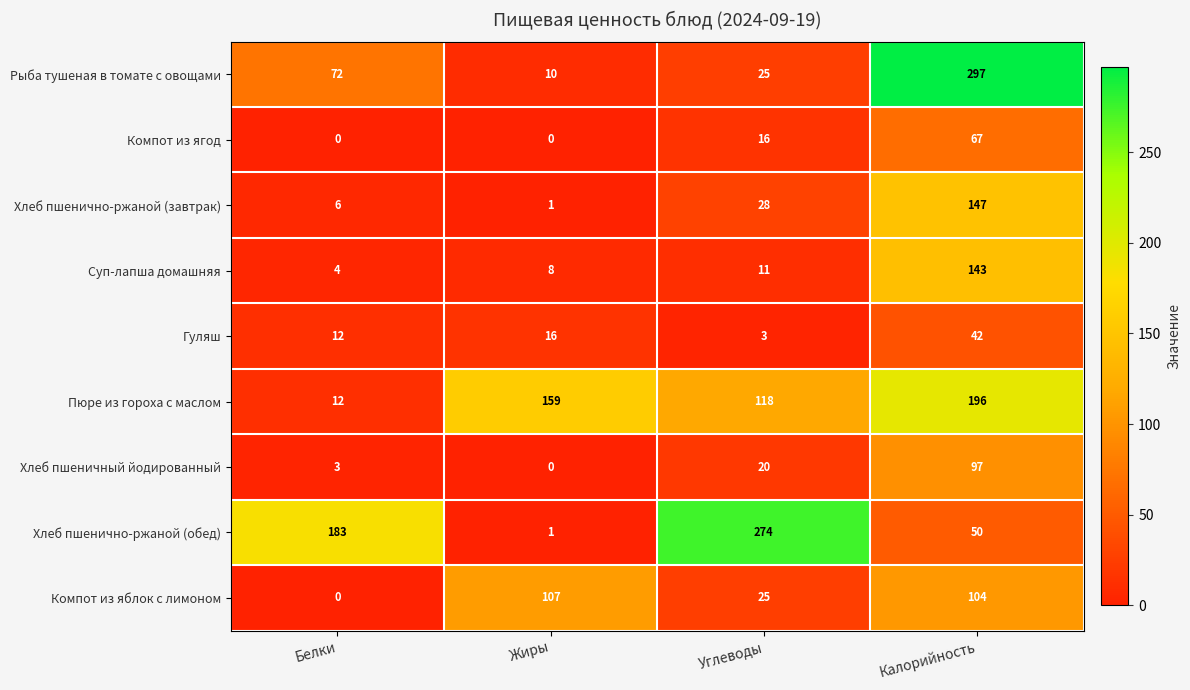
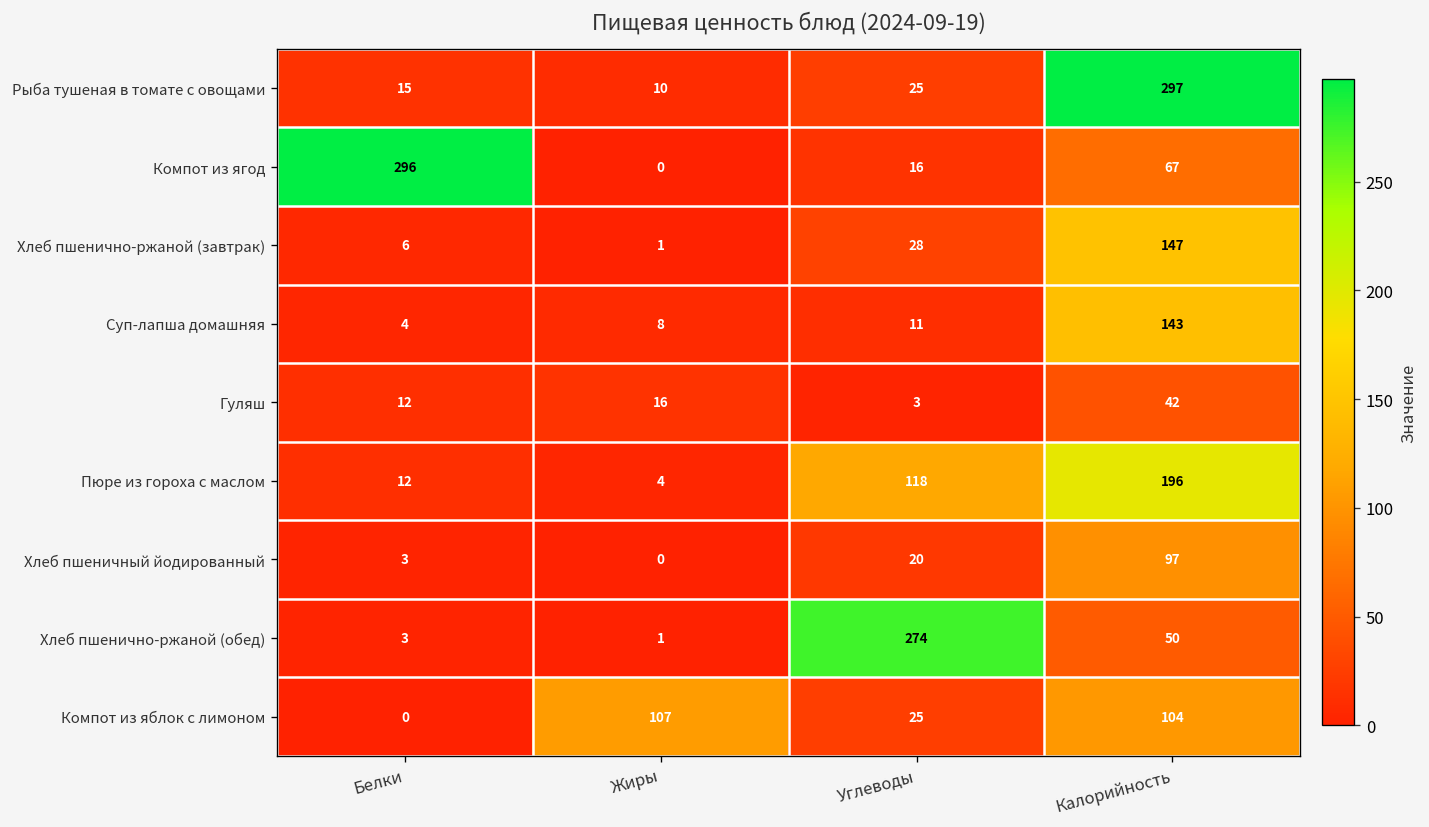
  {
    "Рыба тушеная в томате с овощами": {
-     "Белки": 72,
+     "Белки": 15,
      "Жиры": 10,
      "Углеводы": 25,
      "Калорийность": 297
    },
    "Компот из ягод": {
-     "Белки": 0,
+     "Белки": 296,
      "Жиры": 0,
      "Углеводы": 16,
      "Калорийность": 67
    },
    "Хлеб пшенично-ржаной (завтрак)": {
      "Белки": 6,
      "Жиры": 1,
      "Углеводы": 28,
      "Калорийность": 147
    },
    "Суп-лапша домашняя": {
      "Белки": 4,
      "Жиры": 8,
      "Углеводы": 11,
      "Калорийность": 143
    },
    "Гуляш": {
      "Белки": 12,
      "Жиры": 16,
      "Углеводы": 3,
      "Калорийность": 42
    },
    "Пюре из гороха с маслом": {
      "Белки": 12,
-     "Жиры": 159,
+     "Жиры": 4,
      "Углеводы": 118,
      "Калорийность": 196
    },
    "Хлеб пшеничный йодированный": {
      "Белки": 3,
      "Жиры": 0,
      "Углеводы": 20,
      "Калорийность": 97
    },
    "Хлеб пшенично-ржаной (обед)": {
-     "Белки": 183,
+     "Белки": 3,
      "Жиры": 1,
      "Углеводы": 274,
      "Калорийность": 50
    },
    "Компот из яблок с лимоном": {
      "Белки": 0,
      "Жиры": 107,
      "Углеводы": 25,
      "Калорийность": 104
    }
  }
